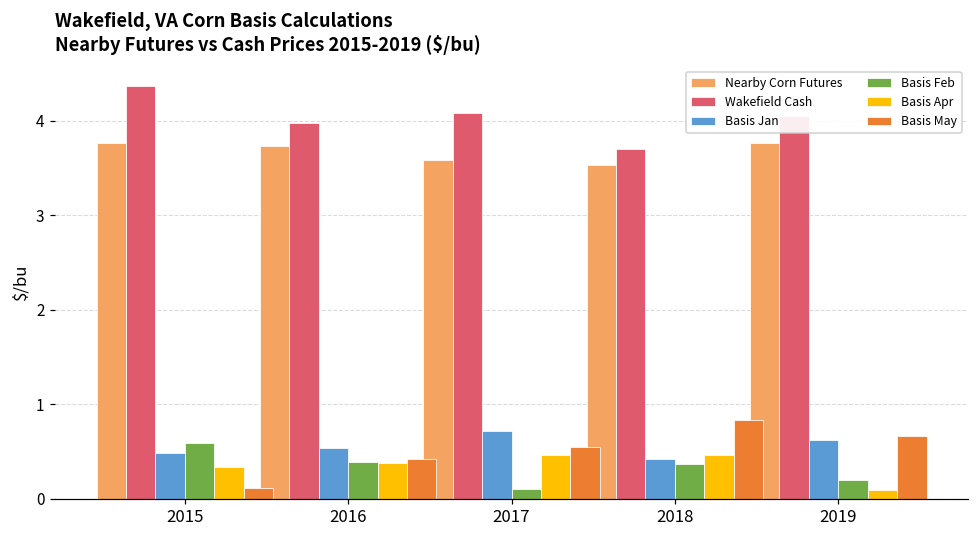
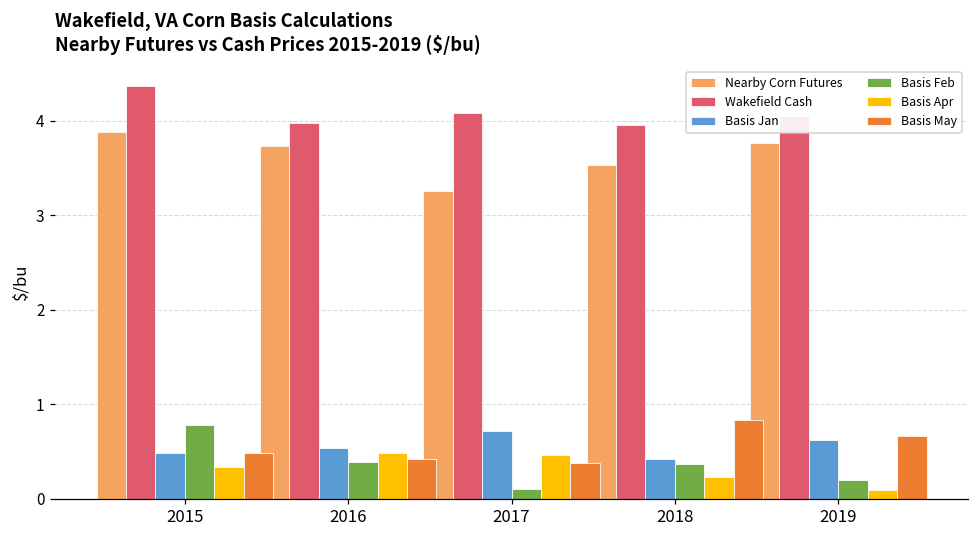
  {
    "Nearby Corn Futures": {
-     "2015": 3.8,
+     "2015": 3.9,
      "2016": 3.7,
-     "2017": 3.6,
+     "2017": 3.3,
      "2018": 3.5,
      "2019": 3.8
    },
    "Wakefield Cash": {
      "2015": 4.4,
      "2016": 4.0,
      "2017": 4.1,
-     "2018": 3.7
+     "2018": 4.0
    },
    "Basis Jan": {
      "2015": 0.5,
      "2016": 0.5,
      "2017": 0.7,
      "2018": 0.4,
      "2019": 0.6
    },
    "Basis Feb": {
-     "2015": 0.6,
+     "2015": 0.8,
      "2016": 0.4,
      "2017": 0.1,
      "2018": 0.4,
      "2019": 0.2
    },
    "Basis Apr": {
      "2015": 0.3,
-     "2016": 0.4,
+     "2016": 0.5,
      "2017": 0.5,
-     "2018": 0.5,
+     "2018": 0.2,
      "2019": 0.1
    },
    "Basis May": {
-     "2015": 0.1,
+     "2015": 0.5,
      "2016": 0.4,
-     "2017": 0.5,
+     "2017": 0.4,
      "2018": 0.8,
      "2019": 0.7
    }
  }
